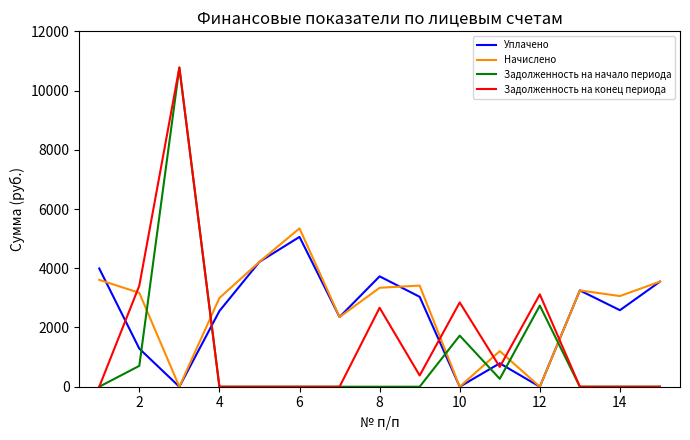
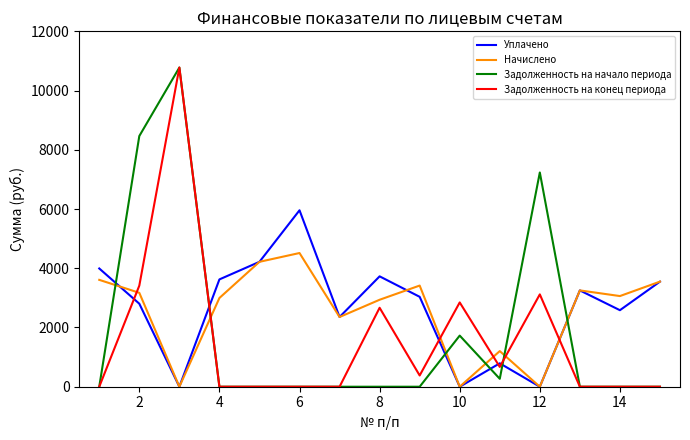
  {
    "Уплачено": {
-     "2": 1300,
-     "4": 2600,
-     "6": 5100,
+     "2": 2800,
+     "4": 3600,
+     "6": 6000,
      "8": 3700,
      "14": 2600
    },
    "Начислено": {
      "2": 3200,
      "4": 3000,
-     "6": 5300,
-     "8": 3300,
+     "6": 4500,
+     "8": 2900,
      "14": 3100
    },
    "Задолженность на начало периода": {
-     "2": 700,
+     "2": 8500,
      "8": 0,
      "10": 1700,
-     "12": 2700
+     "12": 7200
    },
    "Задолженность на конец периода": {
      "2": 3400,
      "8": 2700,
      "10": 2800,
      "12": 3100
    }
  }
